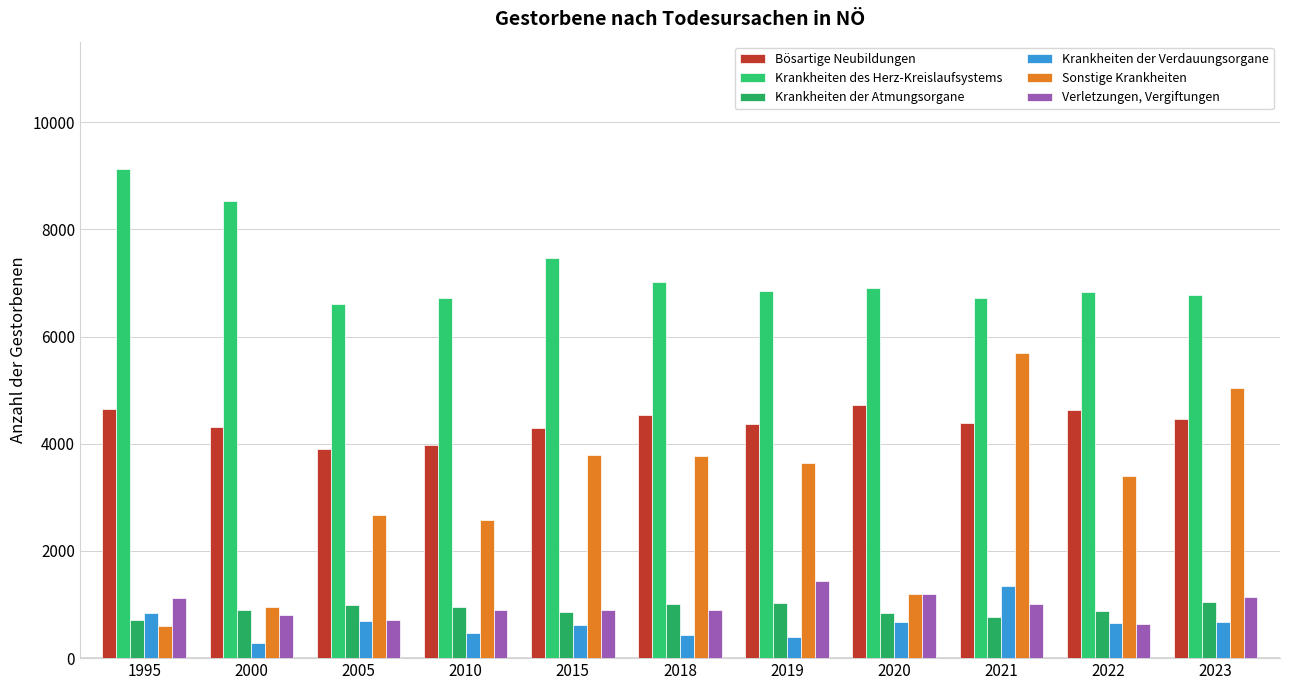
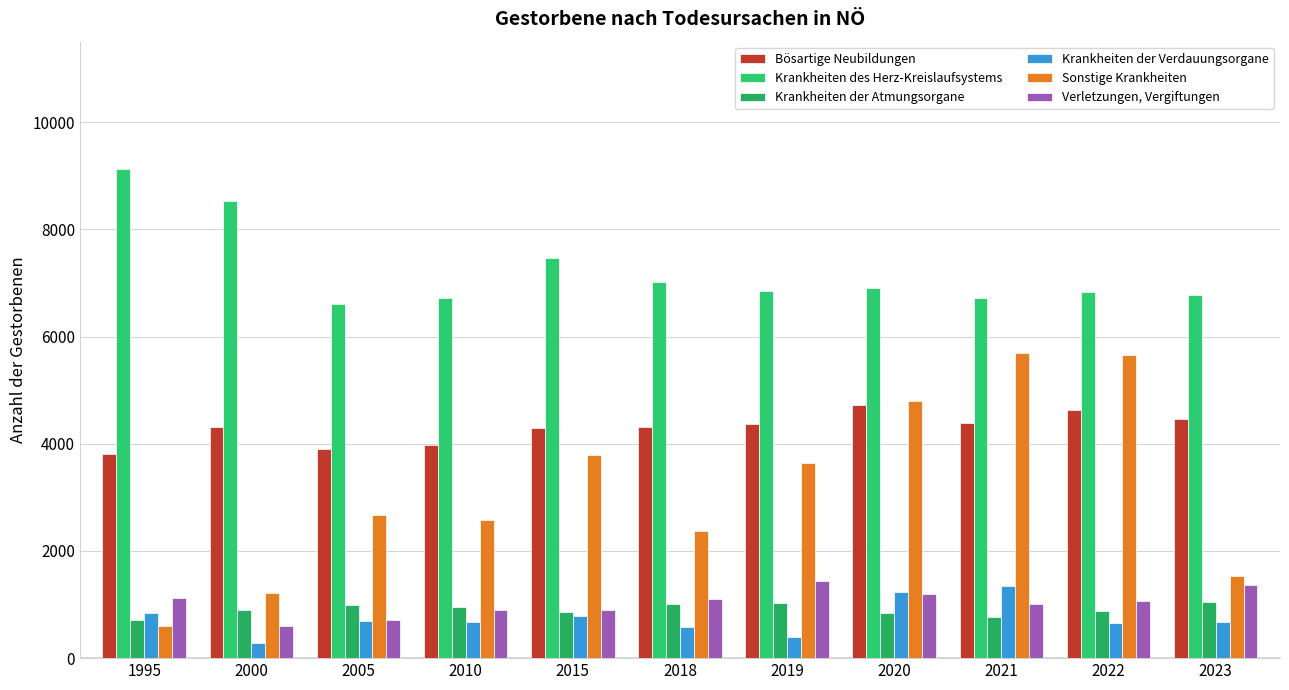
  {
    "Bösartige Neubildungen": {
-     "1995": 4600,
+     "1995": 3800,
      "2000": 4300,
      "2005": 3900,
      "2010": 4000,
      "2015": 4300,
-     "2018": 4500,
+     "2018": 4300,
      "2019": 4400,
      "2020": 4700,
      "2021": 4400,
      "2022": 4600,
      "2023": 4500
    },
    "Krankheiten der Verdauungsorgane": {
      "1995": 800,
      "2000": 300,
      "2005": 700,
-     "2010": 500,
-     "2015": 600,
-     "2018": 400,
+     "2010": 700,
+     "2015": 800,
+     "2018": 600,
      "2019": 400,
-     "2020": 700,
+     "2020": 1200,
      "2021": 1300,
      "2022": 700,
      "2023": 700
    },
    "Sonstige Krankheiten": {
      "1995": 600,
-     "2000": 1000,
+     "2000": 1200,
      "2005": 2700,
      "2010": 2600,
      "2015": 3800,
-     "2018": 3800,
+     "2018": 2400,
      "2019": 3600,
-     "2020": 1200,
+     "2020": 4800,
      "2021": 5700,
-     "2022": 3400,
-     "2023": 5000
+     "2022": 5700,
+     "2023": 1500
    },
    "Verletzungen, Vergiftungen": {
      "1995": 1100,
-     "2000": 800,
+     "2000": 600,
      "2005": 700,
      "2010": 900,
      "2015": 900,
-     "2018": 900,
+     "2018": 1100,
      "2019": 1400,
      "2020": 1200,
      "2021": 1000,
-     "2022": 600,
-     "2023": 1100
+     "2022": 1100,
+     "2023": 1400
    }
  }
